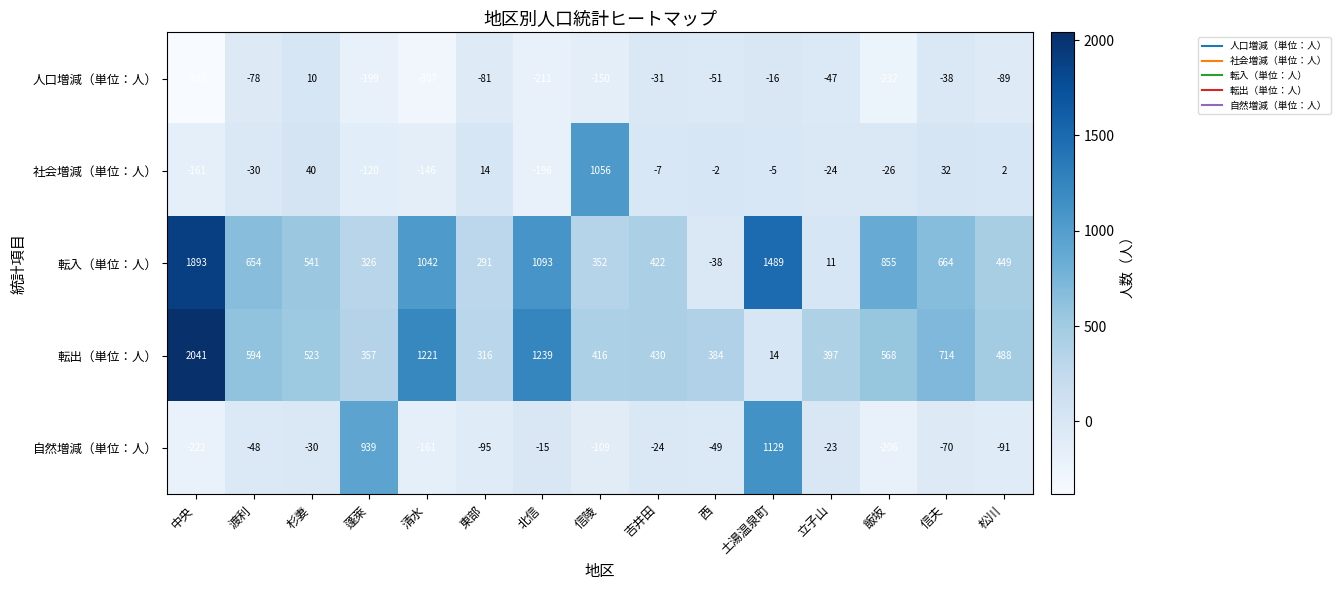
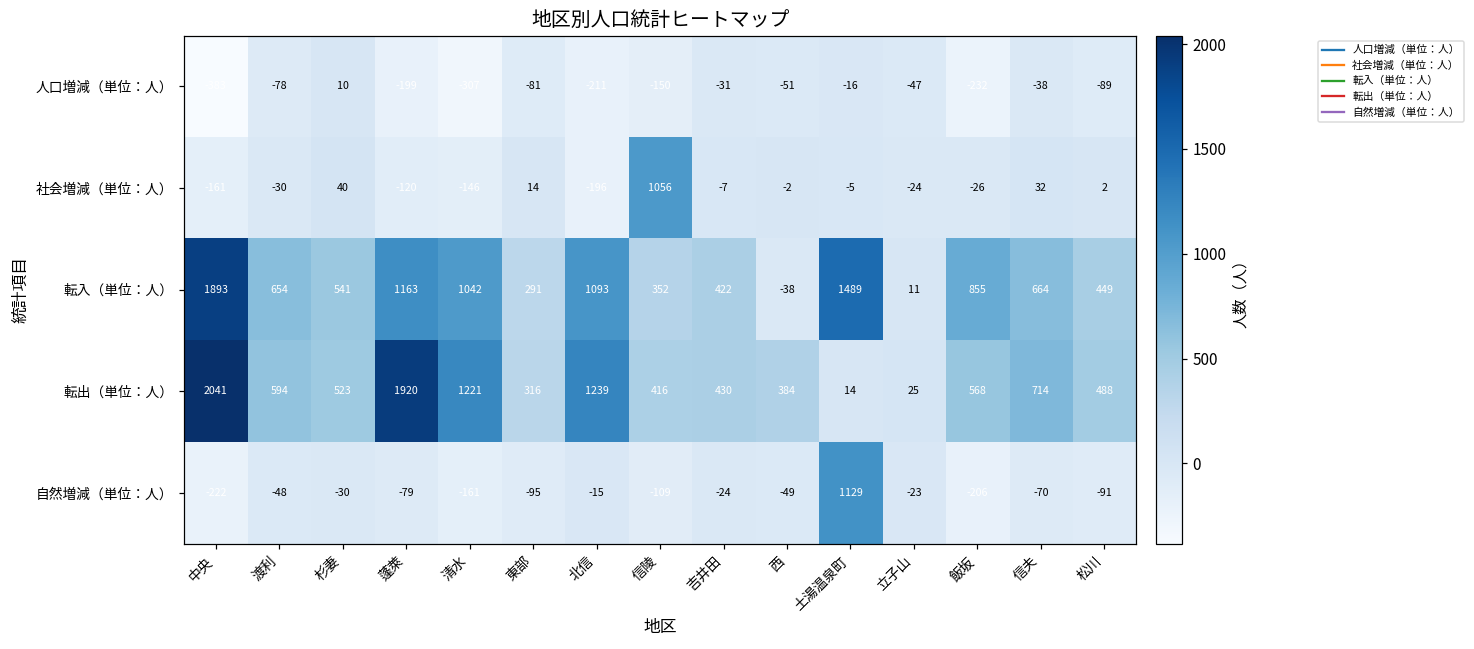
  {
    "人口増減（単位：人）": {
      "渡利": -78,
      "杉妻": 10,
      "東部": -81,
      "吉井田": -31,
      "西": -51,
      "土湯温泉町": -16,
      "立子山": -47,
      "信夫": -38,
      "松川": -89
    },
    "社会増減（単位：人）": {
      "渡利": -30,
      "杉妻": 40,
      "東部": 14,
      "信陵": 1056,
      "吉井田": -7,
      "西": -2,
      "土湯温泉町": -5,
      "立子山": -24,
      "飯坂": -26,
      "信夫": 32,
      "松川": 2
    },
    "転入（単位：人）": {
      "中央": 1893,
      "渡利": 654,
      "杉妻": 541,
-     "蓬萊": 326,
+     "蓬萊": 1163,
      "清水": 1042,
      "東部": 291,
      "北信": 1093,
      "信陵": 352,
      "吉井田": 422,
      "西": -38,
      "土湯温泉町": 1489,
      "立子山": 11,
      "飯坂": 855,
      "信夫": 664,
      "松川": 449
    },
    "転出（単位：人）": {
      "中央": 2041,
      "渡利": 594,
      "杉妻": 523,
-     "蓬萊": 357,
+     "蓬萊": 1920,
      "清水": 1221,
      "東部": 316,
      "北信": 1239,
      "信陵": 416,
      "吉井田": 430,
      "西": 384,
      "土湯温泉町": 14,
-     "立子山": 397,
+     "立子山": 25,
      "飯坂": 568,
      "信夫": 714,
      "松川": 488
    },
    "自然増減（単位：人）": {
      "渡利": -48,
      "杉妻": -30,
-     "蓬萊": 939,
+     "蓬萊": -79,
      "東部": -95,
      "北信": -15,
      "吉井田": -24,
      "西": -49,
      "土湯温泉町": 1129,
      "立子山": -23,
      "信夫": -70,
      "松川": -91
    }
  }
